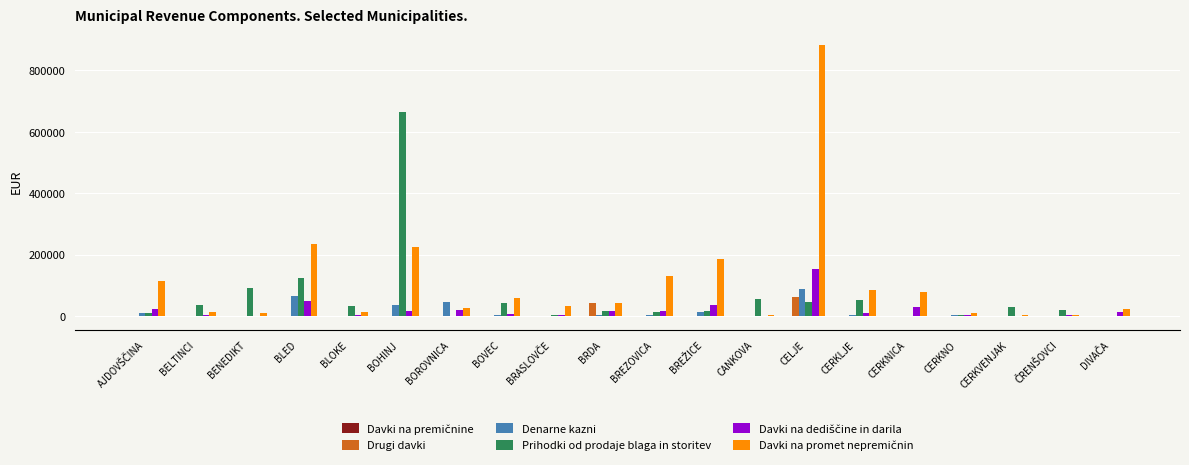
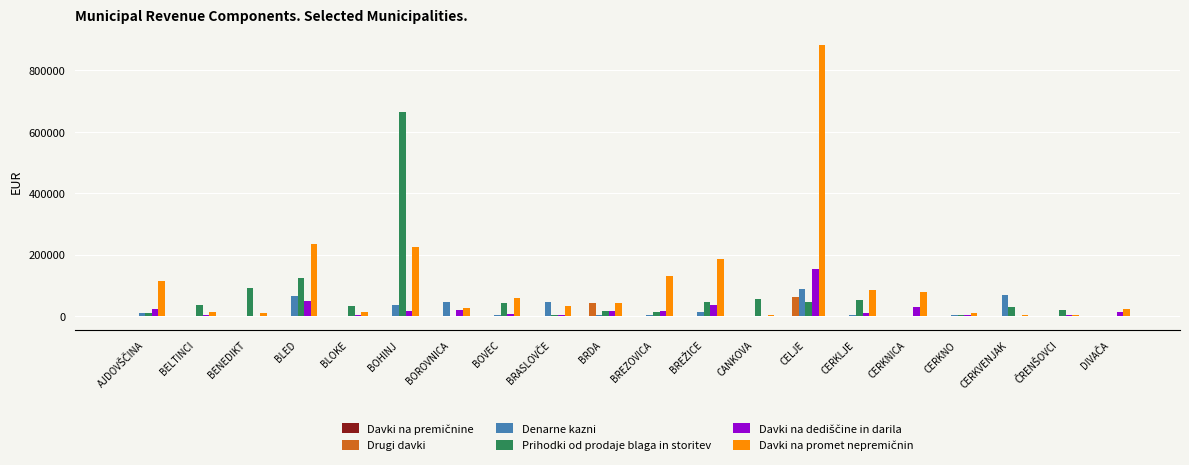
  {
    "Davki na premičnine": {
      "AJDOVŠČINA": 0,
      "BELTINCI": 0,
      "BENEDIKT": 0,
      "BLOKE": 0,
      "BOHINJ": 0,
      "BOROVNICA": 0,
      "BOVEC": 0,
      "BRASLOVČE": 0,
      "BREZOVICA": 0,
      "CANKOVA": 0,
      "CELJE": 0,
      "CERKNICA": 0,
      "CERKNO": 0,
      "CERKVENJAK": 0,
      "ČRENŠOVCI": 0
    },
    "Drugi davki": {
      "AJDOVŠČINA": 0,
      "BELTINCI": 0,
      "BENEDIKT": 0,
      "BLED": 0,
      "BLOKE": 0,
      "BOHINJ": 0,
      "BOROVNICA": 0,
      "BOVEC": 0,
      "BRASLOVČE": 0,
      "BRDA": 40000,
      "BREŽICE": 0,
      "CANKOVA": 0,
      "CELJE": 60000,
      "CERKLJE": 0,
      "CERKNICA": 0,
      "CERKNO": 0,
      "CERKVENJAK": 0,
      "ČRENŠOVCI": 0,
      "DIVAČA": 0
    },
    "Denarne kazni": {
      "AJDOVŠČINA": 10000,
      "BLED": 60000,
      "BOHINJ": 40000,
      "BOROVNICA": 50000,
-     "BRASLOVČE": 0,
+     "BRASLOVČE": 50000,
      "BREŽICE": 10000,
      "CANKOVA": 0,
      "CELJE": 90000,
-     "CERKVENJAK": 0
+     "CERKVENJAK": 70000
    },
    "Prihodki od prodaje blaga in storitev": {
      "AJDOVŠČINA": 10000,
      "BELTINCI": 40000,
      "BENEDIKT": 90000,
      "BLED": 120000,
      "BLOKE": 30000,
      "BOHINJ": 660000,
      "BOROVNICA": 0,
      "BOVEC": 40000,
      "BRDA": 20000,
      "BREZOVICA": 10000,
-     "BREŽICE": 20000,
+     "BREŽICE": 40000,
      "CANKOVA": 60000,
      "CELJE": 50000,
      "CERKLJE": 50000,
      "CERKNICA": 0,
      "CERKVENJAK": 30000,
      "ČRENŠOVCI": 20000
    },
    "Davki na dediščine in darila": {
      "AJDOVŠČINA": 20000,
      "BLED": 50000,
      "BOHINJ": 10000,
      "BOROVNICA": 20000,
      "BRDA": 20000,
      "BREZOVICA": 20000,
      "BREŽICE": 40000,
      "CELJE": 150000,
      "CERKLJE": 10000,
      "CERKNICA": 30000,
      "DIVAČA": 10000
    },
    "Davki na promet nepremičnin": {
      "AJDOVŠČINA": 110000,
      "BELTINCI": 10000,
      "BENEDIKT": 10000,
      "BLED": 240000,
      "BLOKE": 10000,
      "BOHINJ": 230000,
      "BOROVNICA": 20000,
      "BOVEC": 60000,
      "BRASLOVČE": 30000,
      "BRDA": 40000,
      "BREZOVICA": 130000,
      "BREŽICE": 190000,
      "CELJE": 880000,
      "CERKLJE": 90000,
      "CERKNICA": 80000,
      "CERKNO": 10000,
      "DIVAČA": 20000
    }
  }
